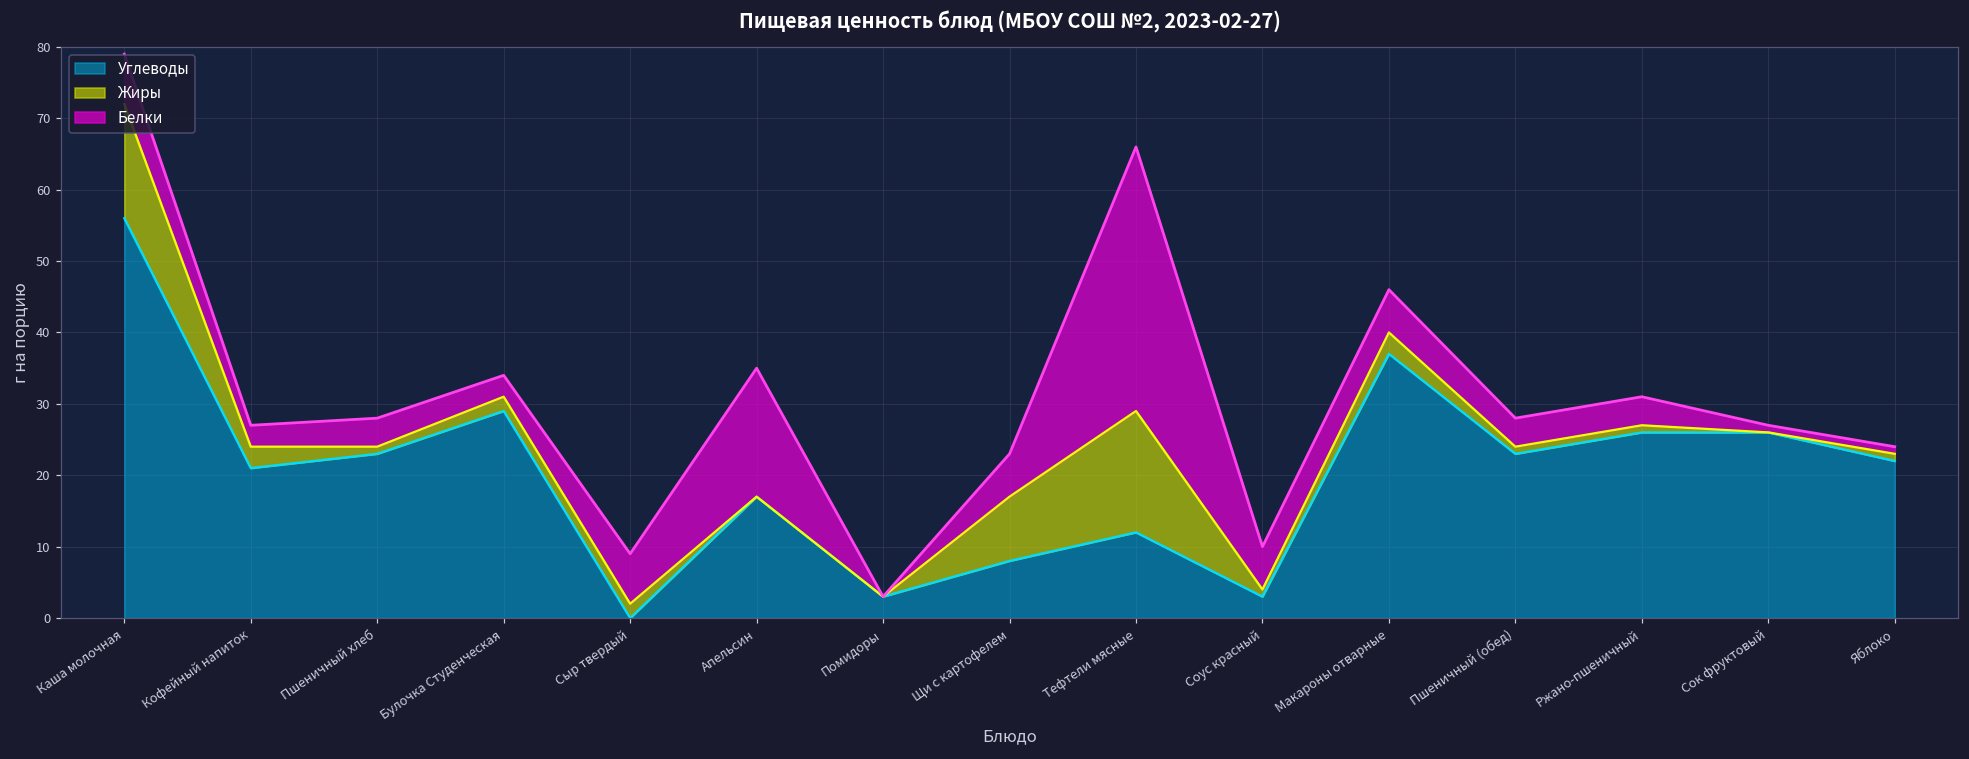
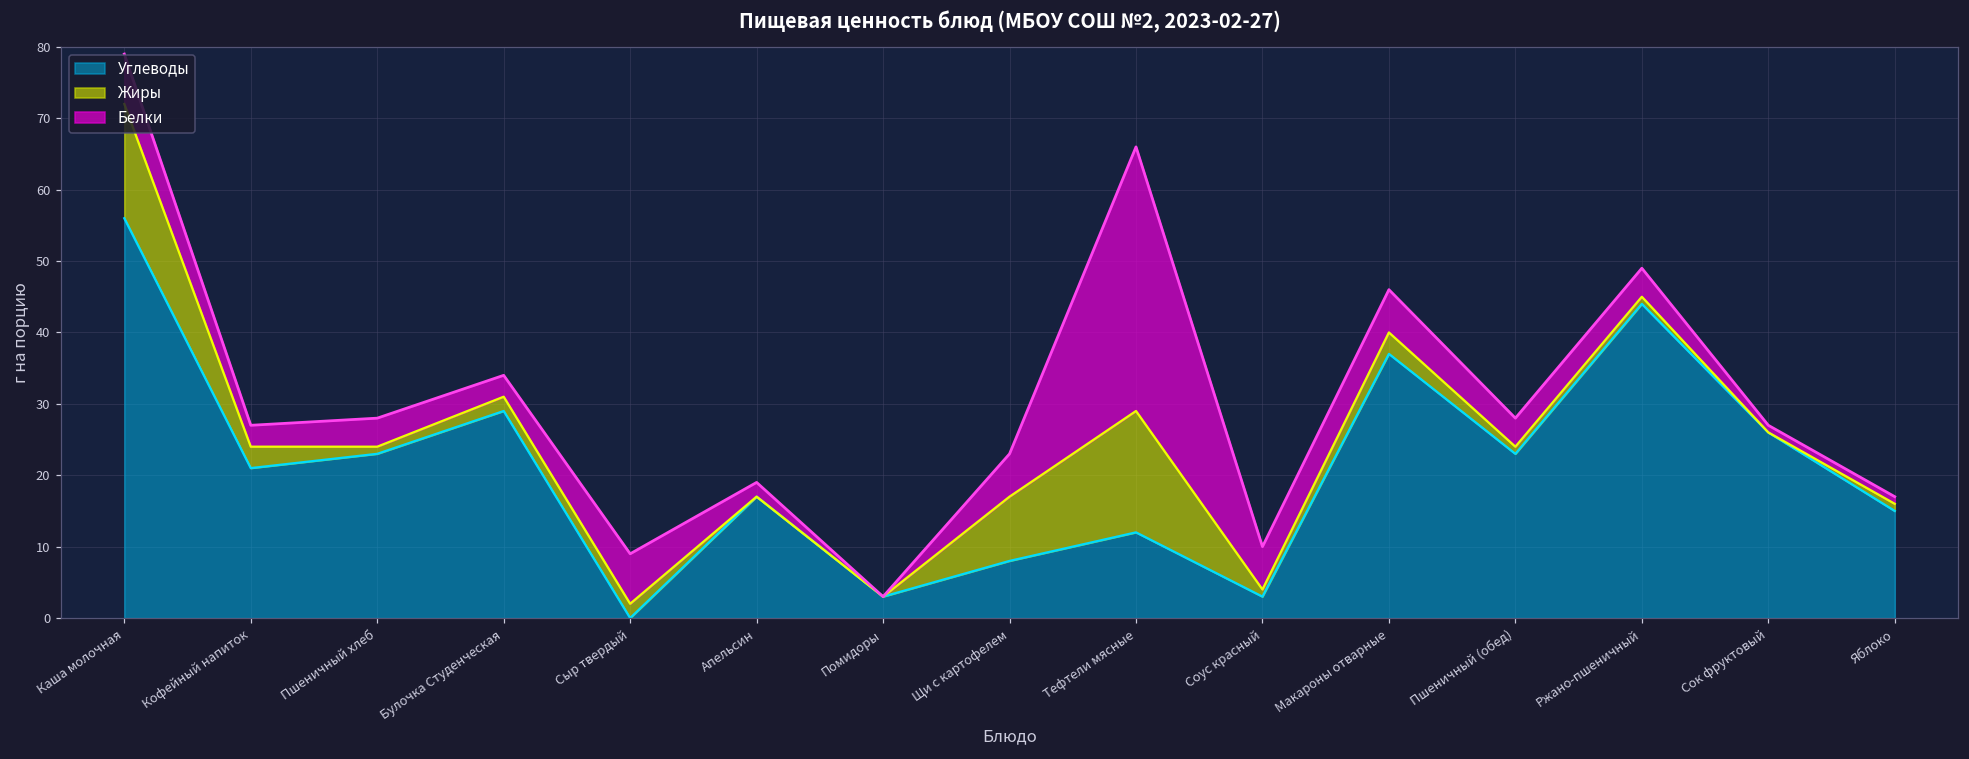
  {
    "Углеводы": {
      "Каша молочная": 56,
      "Кофейный напиток": 21,
      "Пшеничный хлеб": 23,
      "Булочка Студенческая": 29,
      "Сыр твердый": 0,
      "Щи с картофелем": 8,
      "Тефтели мясные": 12,
      "Соус красный": 3,
      "Макароны отварные": 37,
      "Пшеничный (обед)": 23,
-     "Ржано-пшеничный": 26,
-     "Яблоко": 22
+     "Ржано-пшеничный": 44,
+     "Яблоко": 15
    },
    "Жиры": {
      "Кофейный напиток": 3,
      "Пшеничный хлеб": 1,
      "Булочка Студенческая": 2,
      "Сыр твердый": 2,
      "Щи с картофелем": 9,
      "Тефтели мясные": 17,
      "Соус красный": 1,
      "Макароны отварные": 3,
      "Пшеничный (обед)": 1,
      "Ржано-пшеничный": 1,
      "Яблоко": 1
    },
    "Белки": {
      "Каша молочная": 7,
      "Кофейный напиток": 3,
      "Пшеничный хлеб": 4,
      "Булочка Студенческая": 3,
      "Сыр твердый": 7,
-     "Апельсин": 18,
+     "Апельсин": 2,
      "Щи с картофелем": 6,
      "Тефтели мясные": 37,
      "Соус красный": 6,
      "Макароны отварные": 6,
      "Пшеничный (обед)": 4,
      "Ржано-пшеничный": 4,
      "Сок фруктовый": 1,
      "Яблоко": 1
    }
  }
